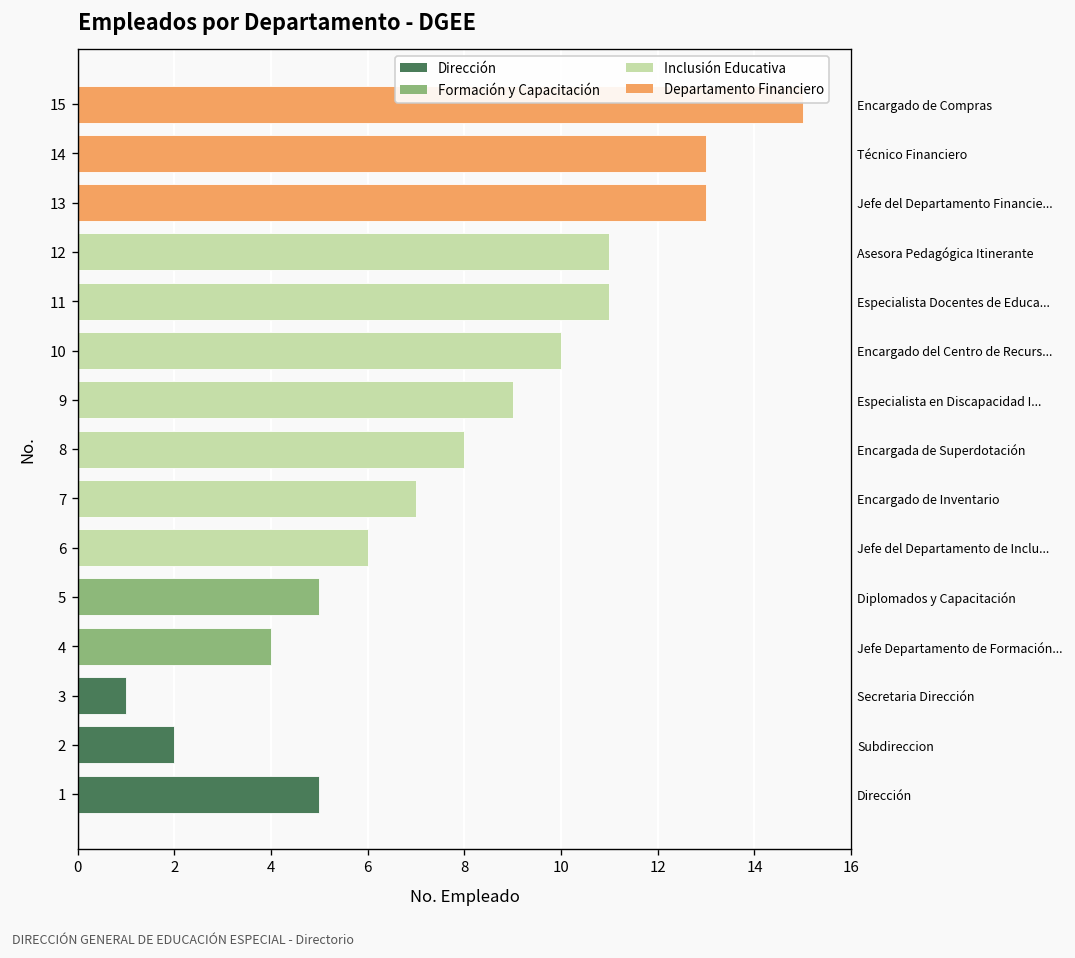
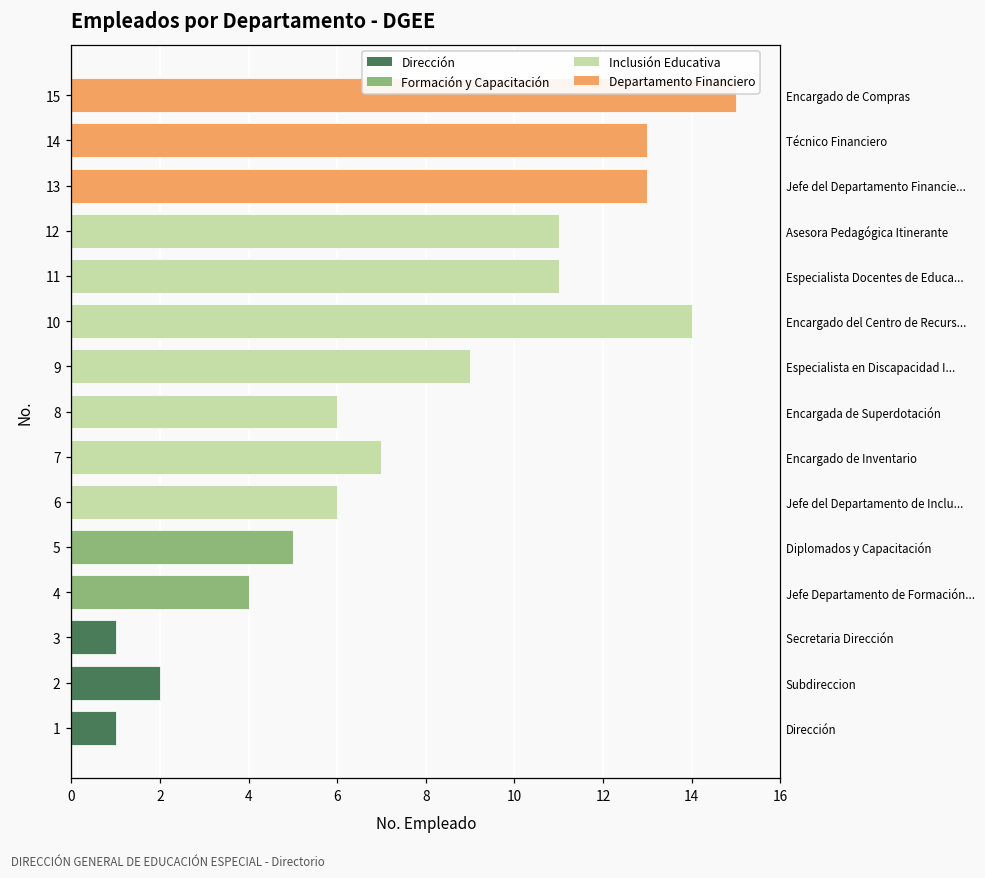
  {
    "15": 15,
    "14": 13,
    "13": 13,
    "12": 11,
    "11": 11,
-   "10": 10,
+   "10": 14,
    "9": 9,
-   "8": 8,
+   "8": 6,
    "7": 7,
    "6": 6,
    "5": 5,
    "4": 4,
    "3": 1,
    "2": 2,
-   "1": 5
+   "1": 1
  }
